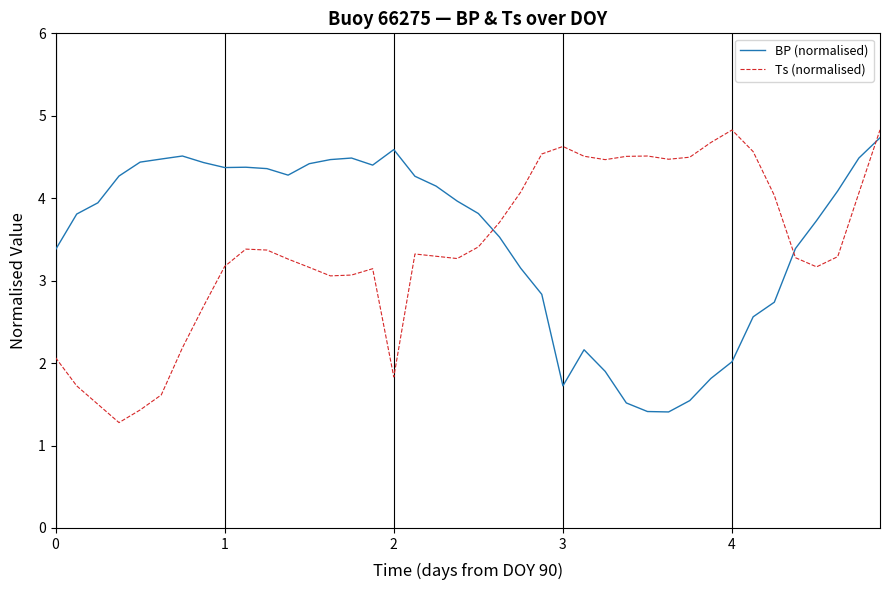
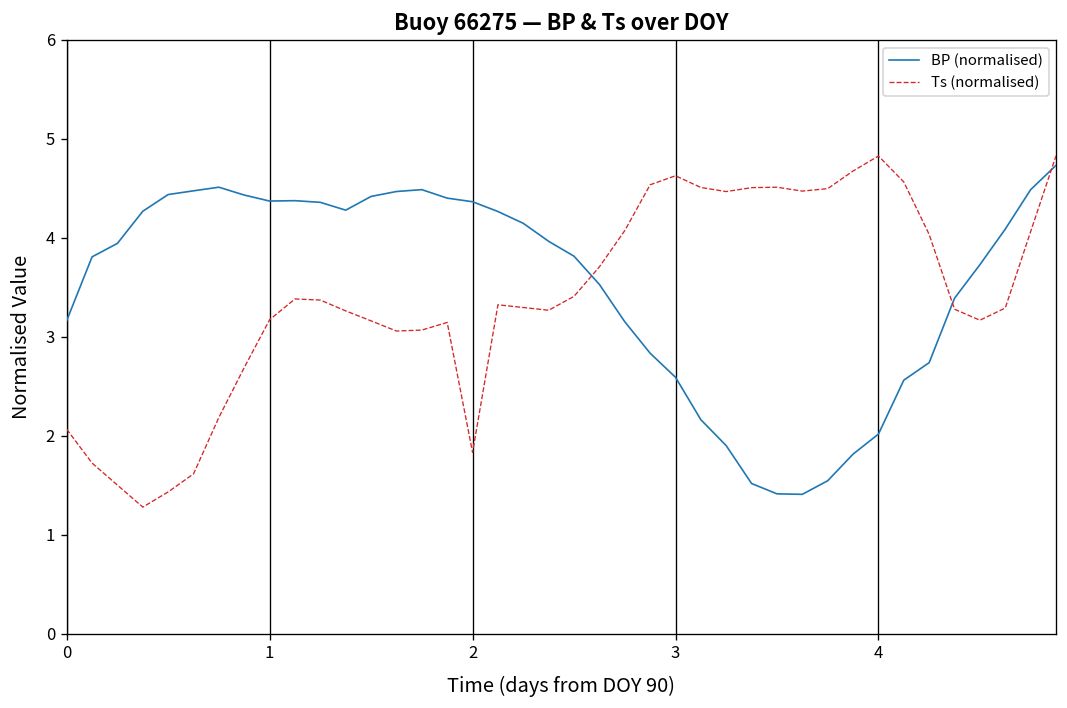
  {
    "BP (normalised)": {
-     "0": 3.4,
+     "0": 3.2,
      "1": 4.4,
-     "2": 4.6,
-     "3": 1.7,
+     "2": 4.4,
+     "3": 2.6,
      "4": 2.0
    },
    "Ts (normalised)": {
      "0": 2.1,
      "1": 3.2,
      "2": 1.8,
      "3": 4.6,
      "4": 4.8
    }
  }
